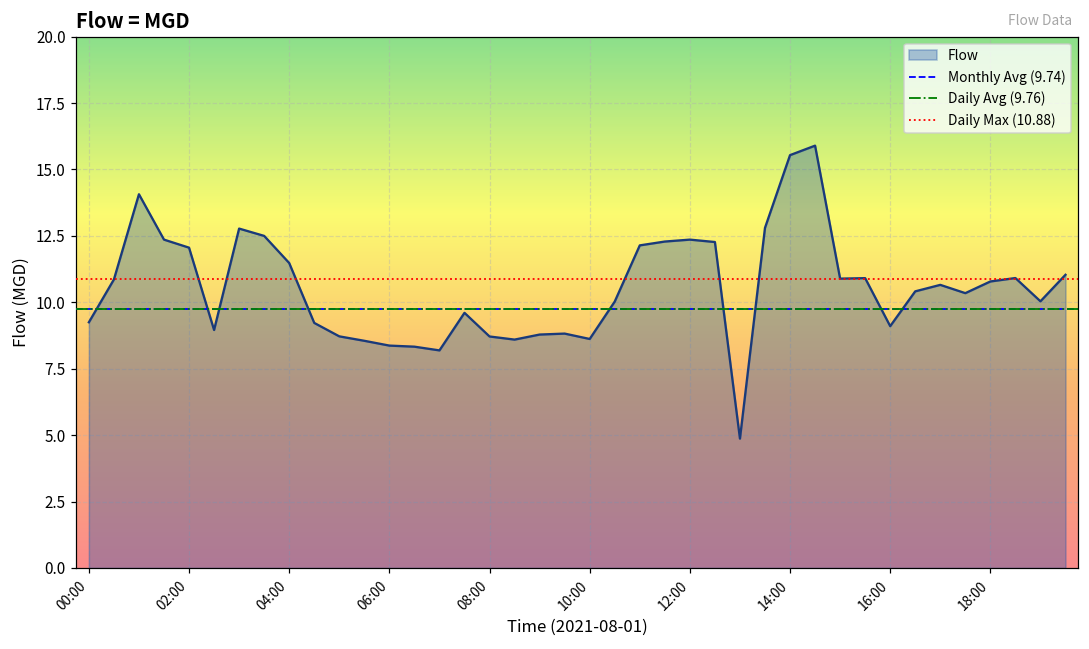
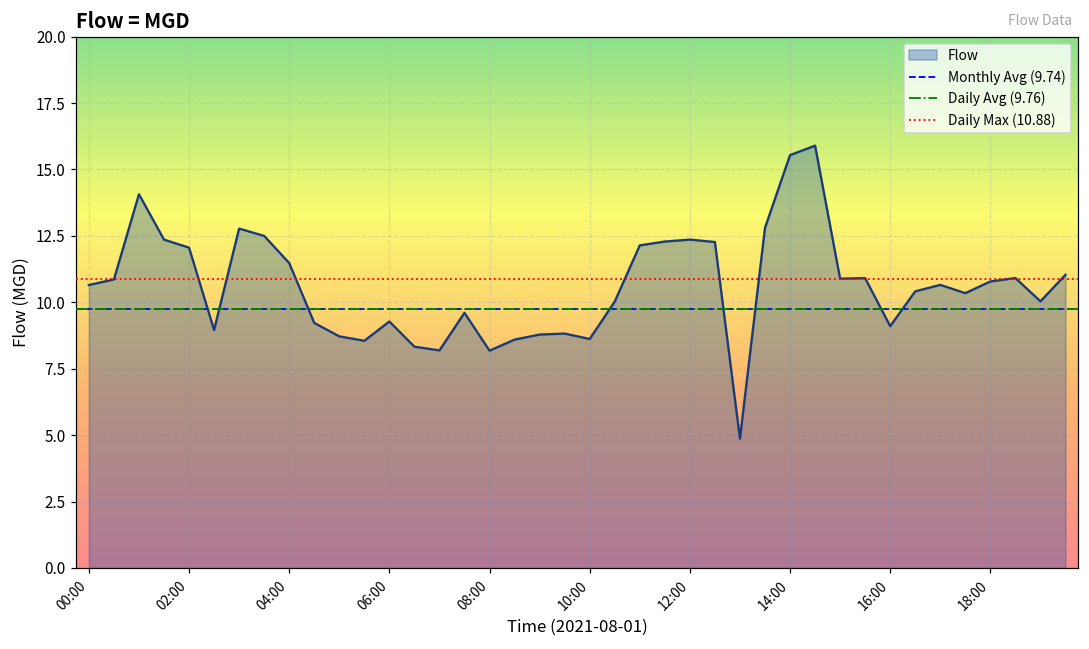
  {
-   "00:00": 9.2,
+   "00:00": 10.7,
    "02:00": 12.1,
    "04:00": 11.5,
-   "06:00": 8.4,
-   "08:00": 8.7,
+   "06:00": 9.3,
+   "08:00": 8.2,
    "10:00": 8.6,
    "12:00": 12.4,
    "14:00": 15.5,
    "16:00": 9.1,
    "18:00": 10.8
  }
